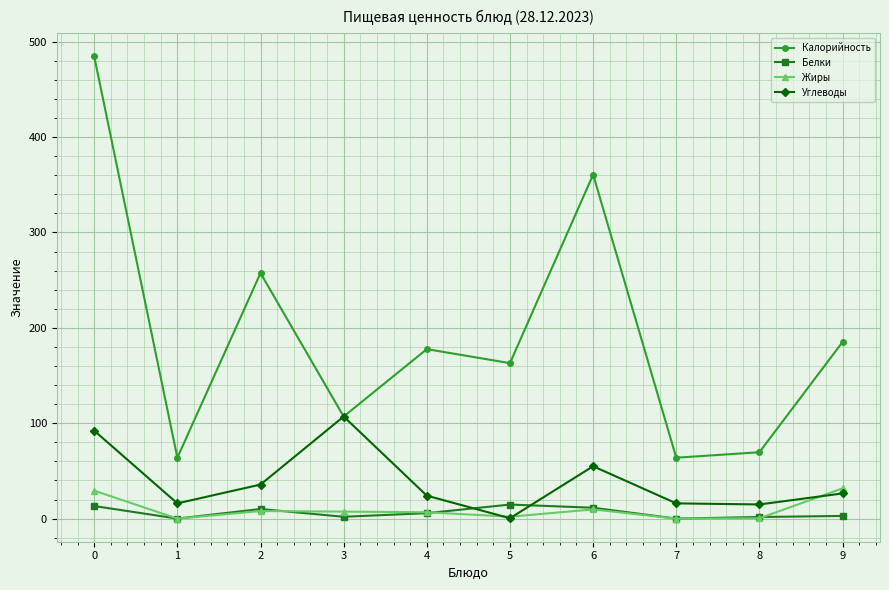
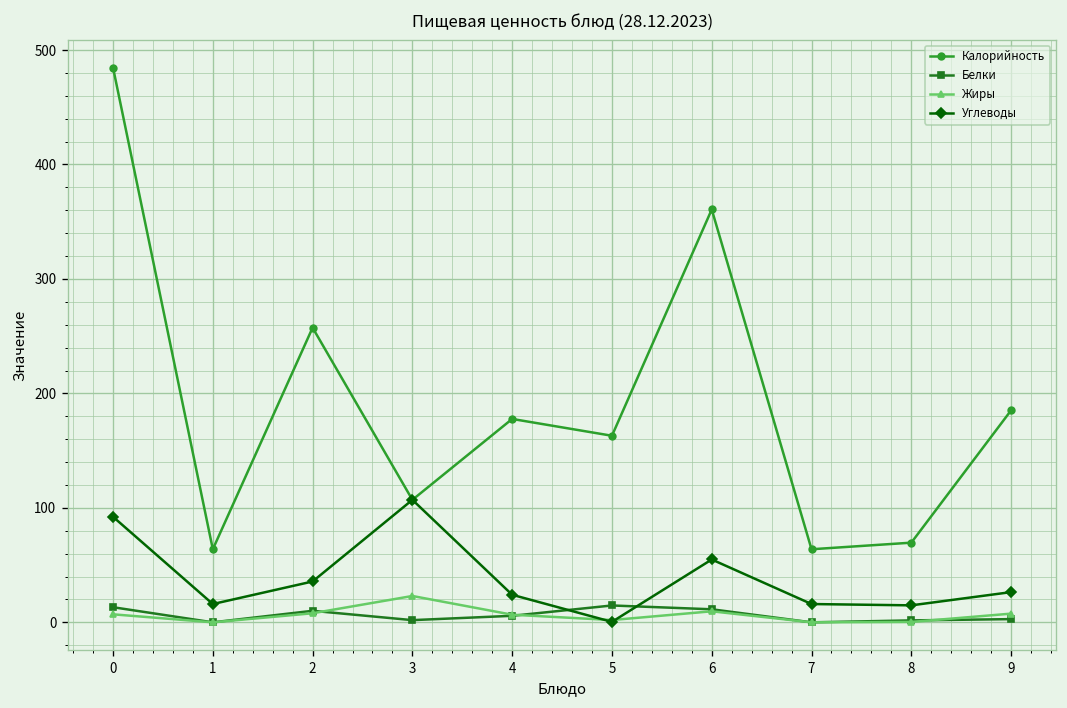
  {
    "Жиры": {
-     "0": 30,
-     "3": 10,
-     "9": 30
+     "0": 10,
+     "3": 20,
+     "9": 10
    }
  }
